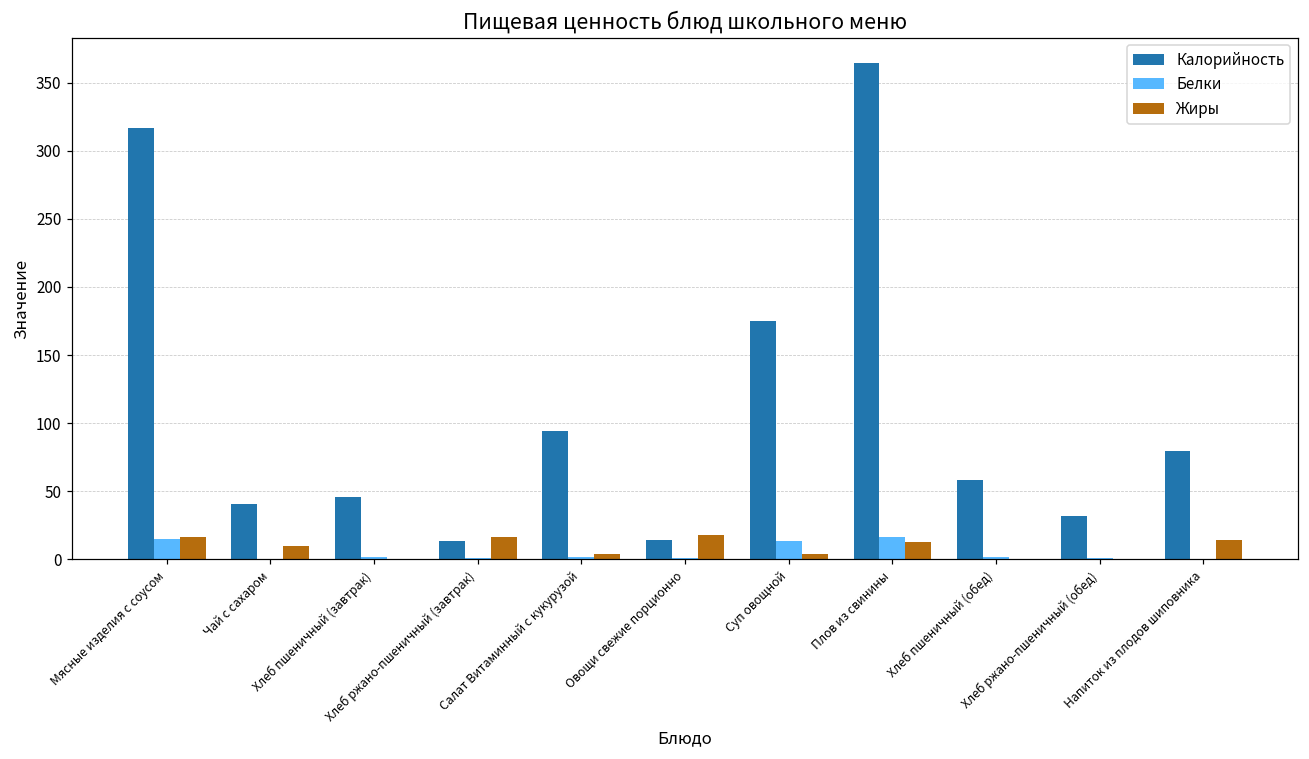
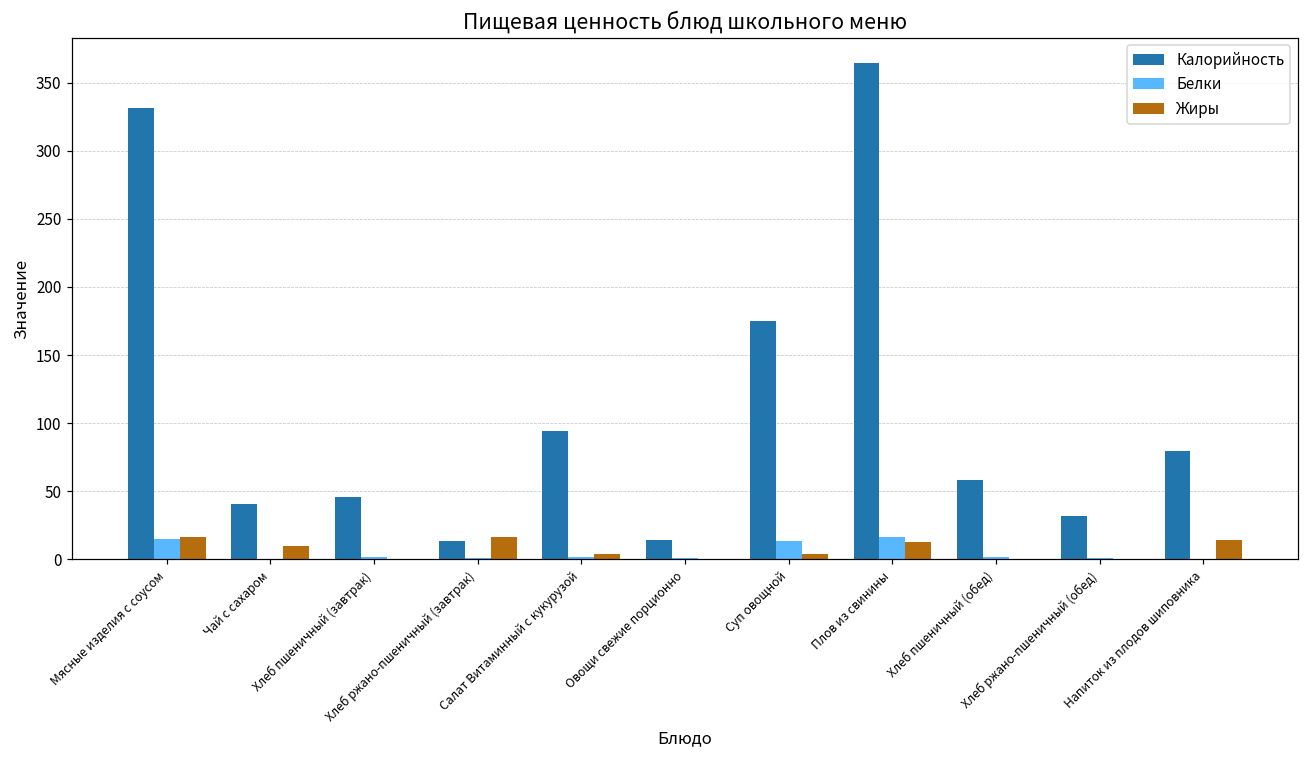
  {
    "Калорийность": {
-     "Мясные изделия с соусом": 317,
+     "Мясные изделия с соусом": 331,
      "Чай с сахаром": 41,
      "Хлеб пшеничный (завтрак)": 46,
      "Хлеб ржано-пшеничный (завтрак)": 13,
      "Салат Витаминный с кукурузой": 94,
      "Овощи свежие порционно": 14,
      "Суп овощной": 175,
      "Плов из свинины": 365,
      "Хлеб пшеничный (обед)": 58,
      "Хлеб ржано-пшеничный (обед)": 32,
      "Напиток из плодов шиповника": 80
    },
    "Белки": {
      "Мясные изделия с соусом": 15,
      "Суп овощной": 13,
      "Плов из свинины": 17,
      "Напиток из плодов шиповника": 0
    },
    "Жиры": {
      "Мясные изделия с соусом": 16,
      "Чай с сахаром": 10,
      "Хлеб ржано-пшеничный (завтрак)": 16,
      "Салат Витаминный с кукурузой": 4,
-     "Овощи свежие порционно": 18,
+     "Овощи свежие порционно": 0,
      "Суп овощной": 4,
      "Плов из свинины": 13,
      "Напиток из плодов шиповника": 14
    }
  }
